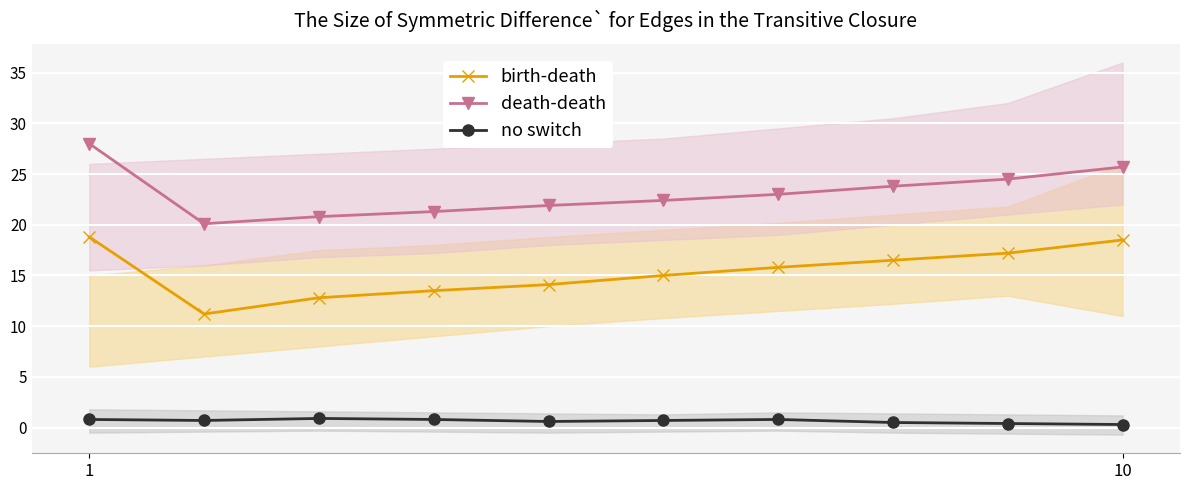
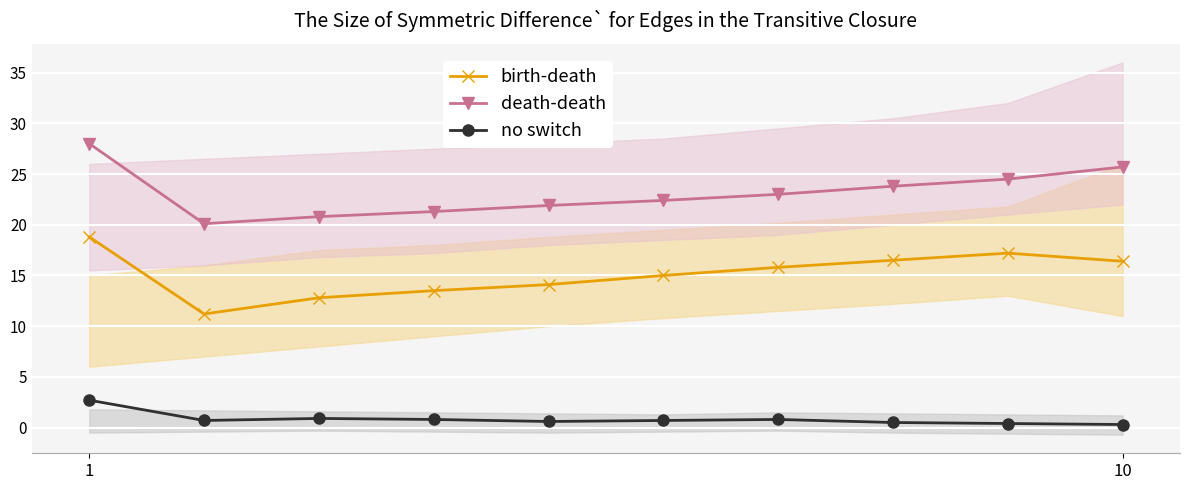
  {
    "birth-death": {
      "1": 18.8,
-     "10": 18.5
+     "10": 16.4
    },
    "death-death": {
      "1": 28.0,
      "10": 25.7
    },
    "no switch": {
-     "1": 0.8,
+     "1": 2.7,
      "10": 0.3
    }
  }
